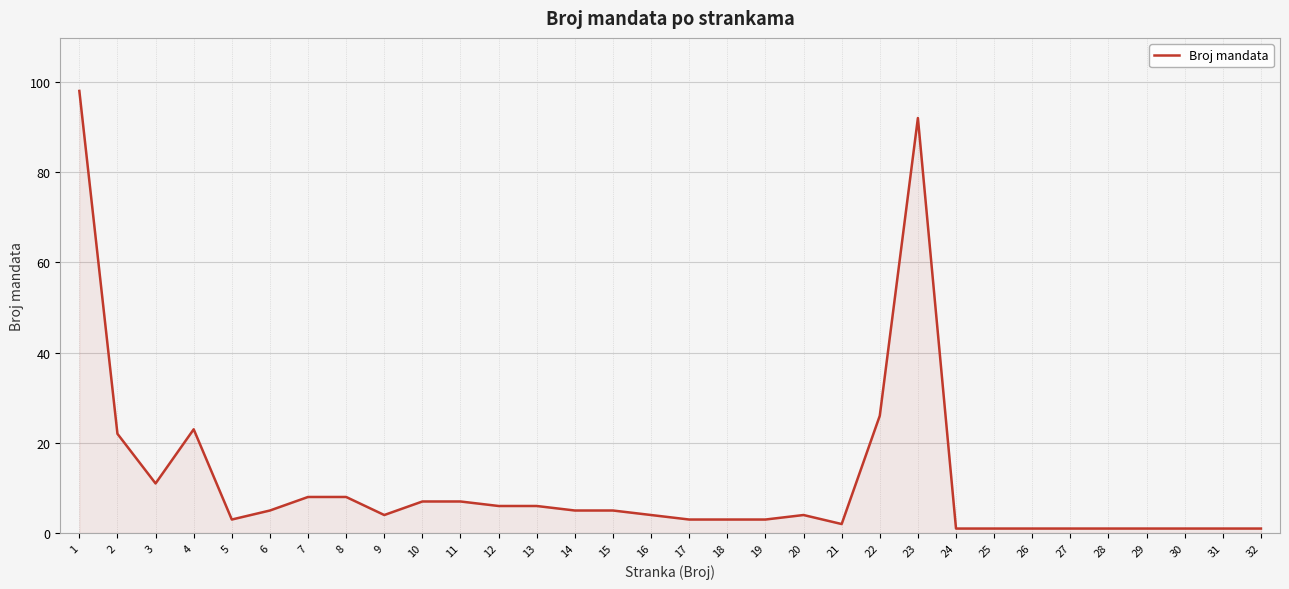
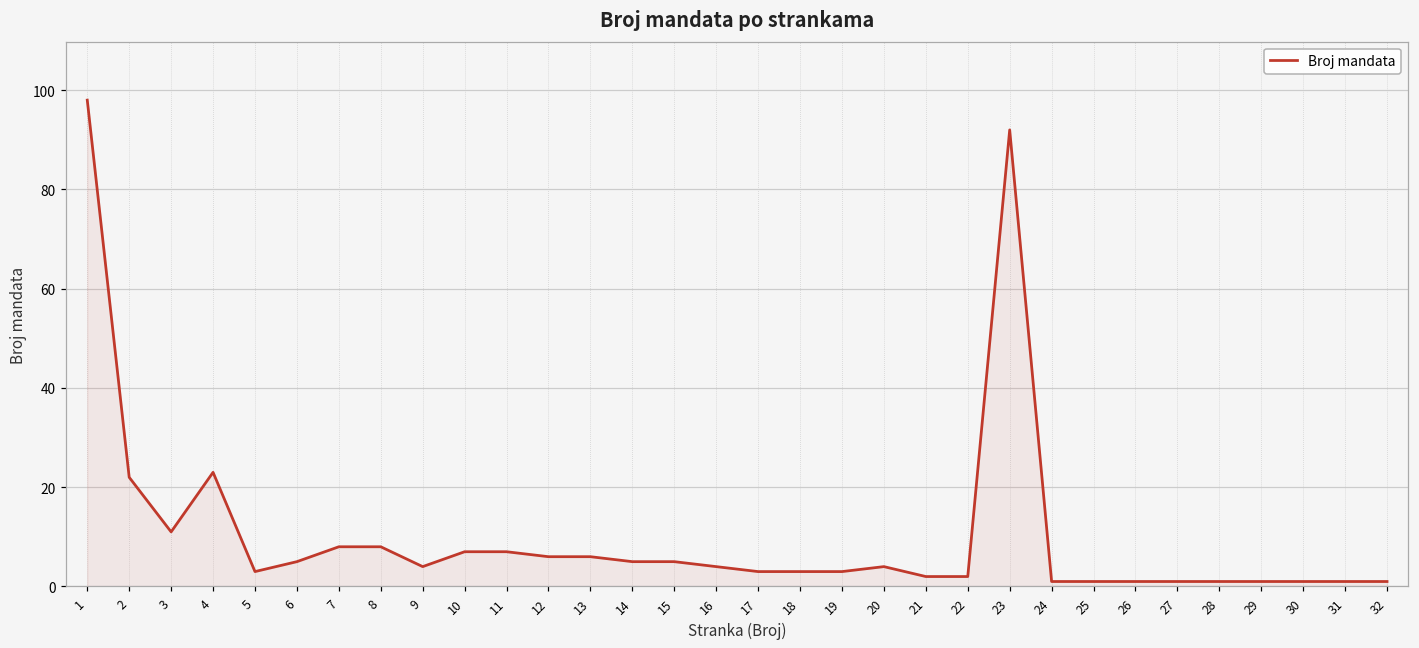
  {
    "1": 98,
    "2": 22,
    "3": 11,
    "4": 23,
    "5": 3,
    "6": 5,
    "7": 8,
    "8": 8,
    "9": 4,
    "10": 7,
    "11": 7,
    "12": 6,
    "13": 6,
    "14": 5,
    "15": 5,
    "16": 4,
    "17": 3,
    "18": 3,
    "19": 3,
    "20": 4,
    "21": 2,
-   "22": 26,
+   "22": 2,
    "23": 92,
    "24": 1,
    "25": 1,
    "26": 1,
    "27": 1,
    "28": 1,
    "29": 1,
    "30": 1,
    "31": 1,
    "32": 1
  }
